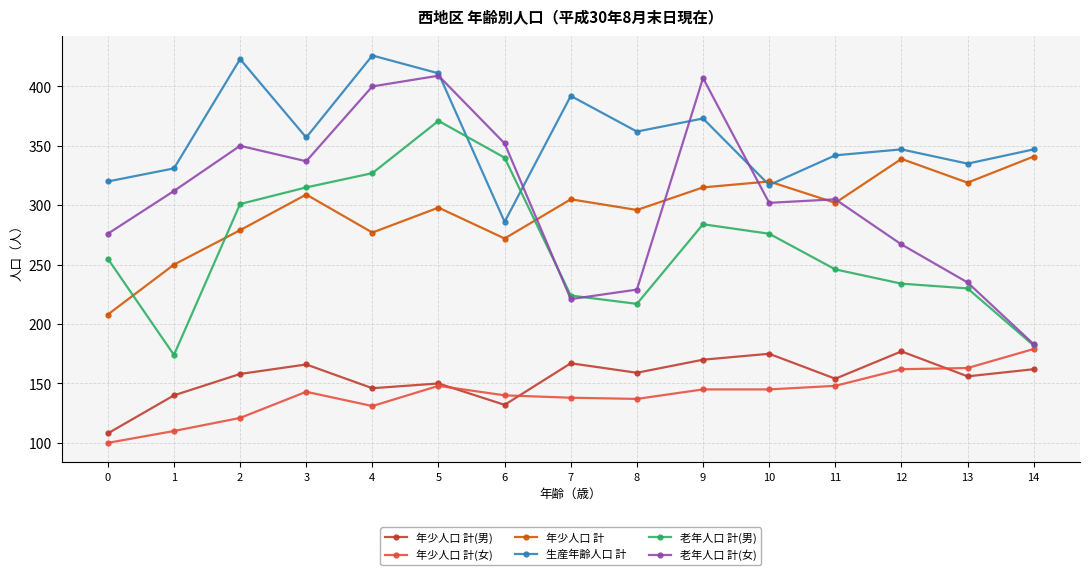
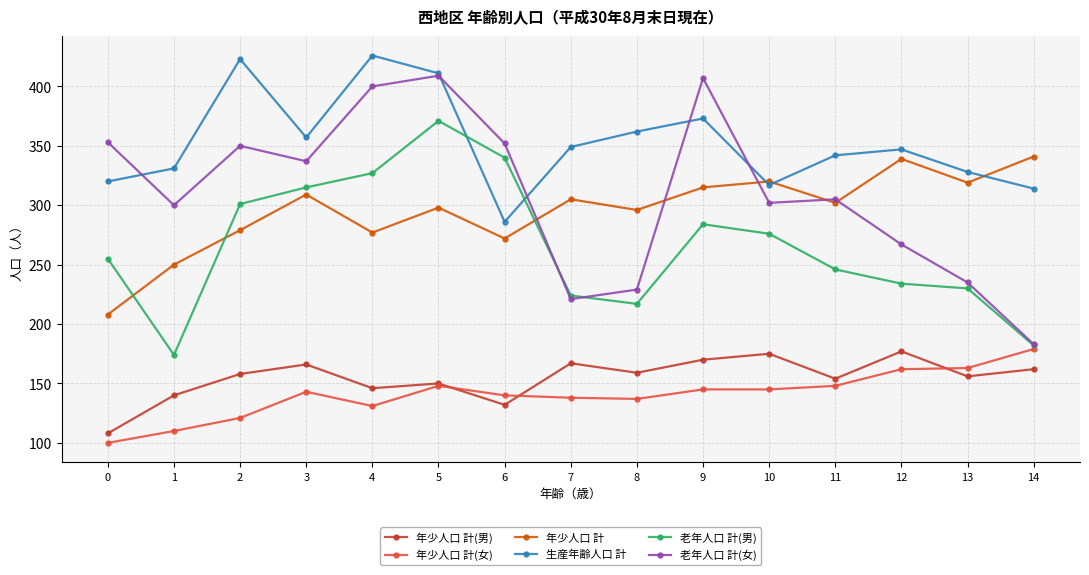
  {
    "生産年齢人口 計": {
      "0": 320,
      "1": 331,
      "2": 423,
      "3": 357,
      "4": 426,
      "6": 286,
-     "7": 392,
+     "7": 349,
      "8": 362,
      "9": 373,
      "10": 317,
      "11": 342,
      "12": 347,
-     "13": 335,
-     "14": 347
+     "13": 328,
+     "14": 314
    },
    "老年人口 計(男)": {
      "0": 255,
      "1": 174,
      "2": 301,
      "3": 315,
      "4": 327,
      "5": 371,
      "6": 340,
      "7": 224,
      "8": 217,
      "9": 284,
      "10": 276,
      "11": 246,
      "12": 234,
      "13": 230
    },
    "老年人口 計(女)": {
-     "0": 276,
-     "1": 312,
+     "0": 353,
+     "1": 300,
      "2": 350,
      "3": 337,
      "4": 400,
      "6": 352,
      "7": 221,
      "8": 229,
      "9": 407,
      "10": 302,
      "11": 305,
      "12": 267,
      "13": 235
    }
  }
